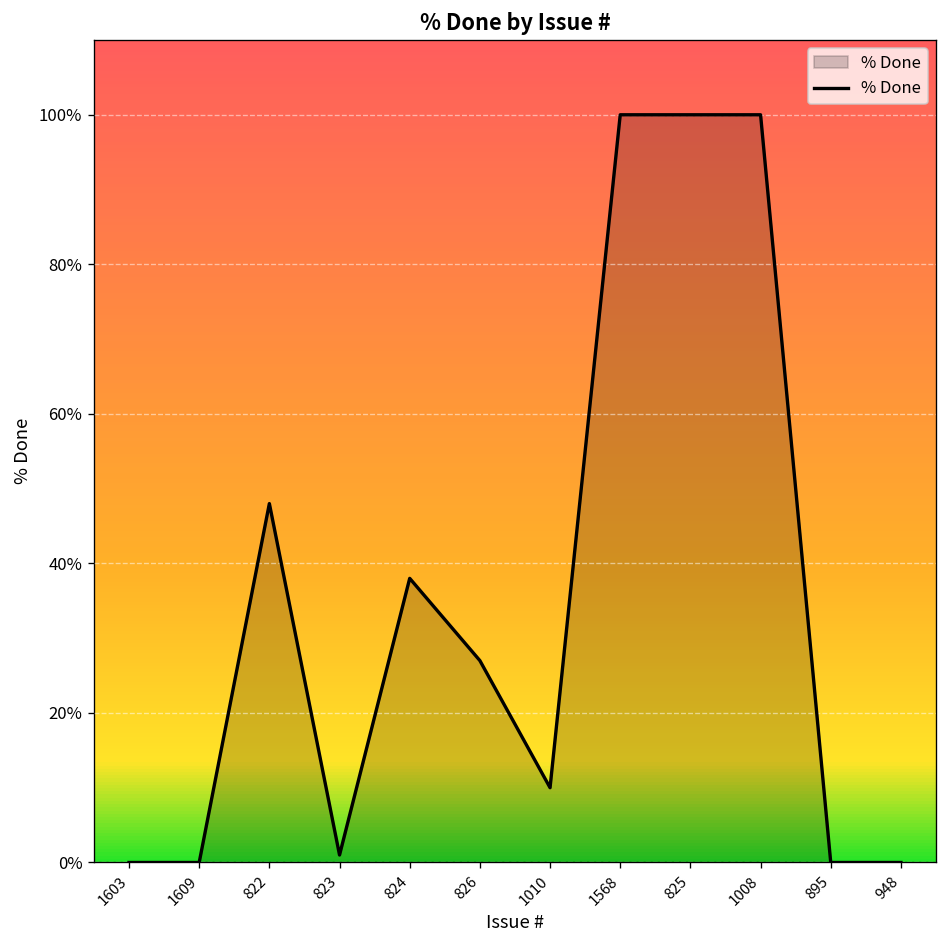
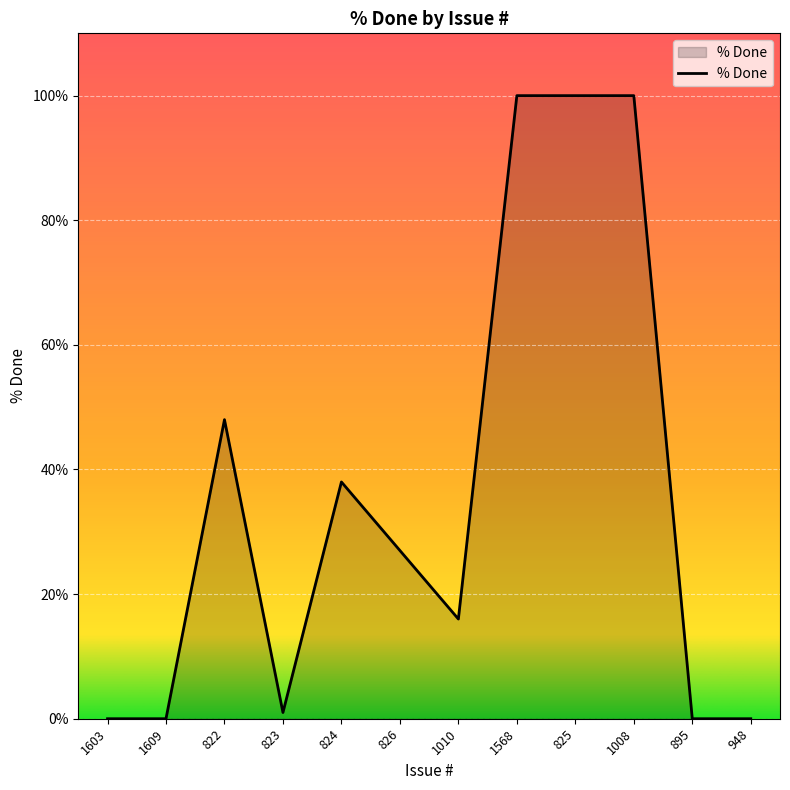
  {
    "1603": "0%",
    "1609": "0%",
    "822": "48%",
    "823": "1%",
    "824": "38%",
    "826": "27%",
-   "1010": "10%",
+   "1010": "16%",
    "1568": "100%",
    "825": "100%",
    "1008": "100%",
    "895": "0%",
    "948": "0%"
  }
